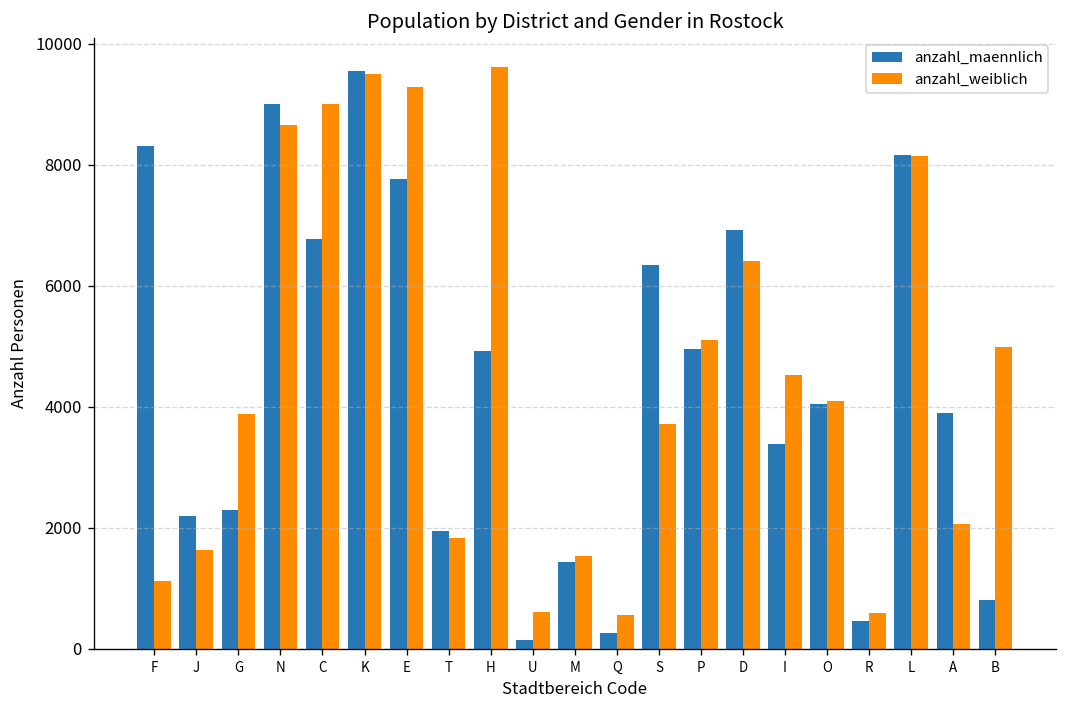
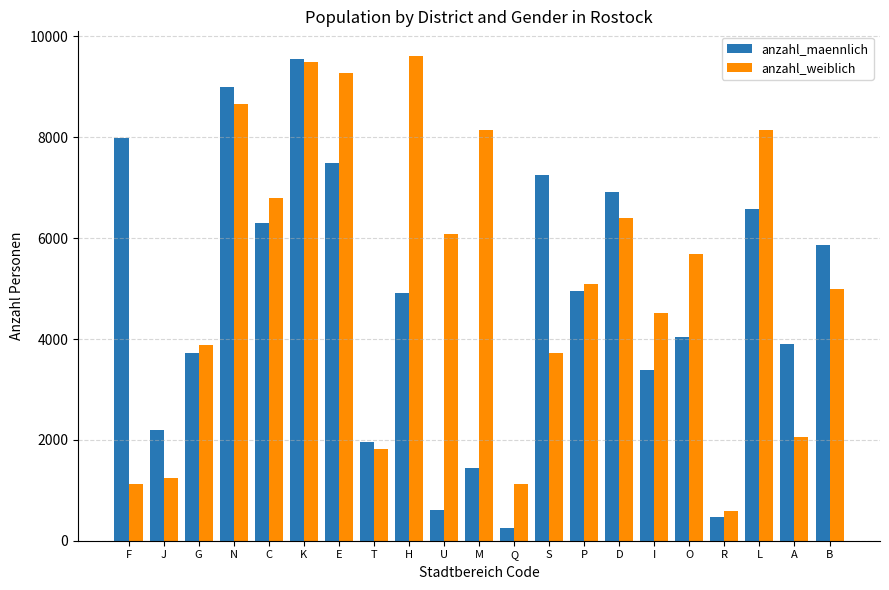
  {
    "anzahl_maennlich": {
-     "F": 8300,
+     "F": 8000,
      "J": 2200,
-     "G": 2300,
+     "G": 3700,
      "N": 9000,
-     "C": 6800,
+     "C": 6300,
      "K": 9500,
-     "E": 7800,
+     "E": 7500,
      "T": 2000,
      "H": 4900,
-     "U": 100,
+     "U": 600,
      "M": 1400,
      "Q": 300,
-     "S": 6300,
+     "S": 7300,
      "P": 4900,
      "D": 6900,
      "I": 3400,
      "O": 4000,
      "R": 500,
-     "L": 8200,
+     "L": 6600,
      "A": 3900,
-     "B": 800
+     "B": 5900
    },
    "anzahl_weiblich": {
      "F": 1100,
-     "J": 1600,
+     "J": 1200,
      "G": 3900,
      "N": 8700,
-     "C": 9000,
+     "C": 6800,
      "K": 9500,
      "E": 9300,
      "T": 1800,
      "H": 9600,
-     "U": 600,
-     "M": 1500,
-     "Q": 600,
+     "U": 6100,
+     "M": 8100,
+     "Q": 1100,
      "S": 3700,
      "P": 5100,
      "D": 6400,
      "I": 4500,
-     "O": 4100,
+     "O": 5700,
      "R": 600,
      "L": 8100,
      "A": 2100,
      "B": 5000
    }
  }
